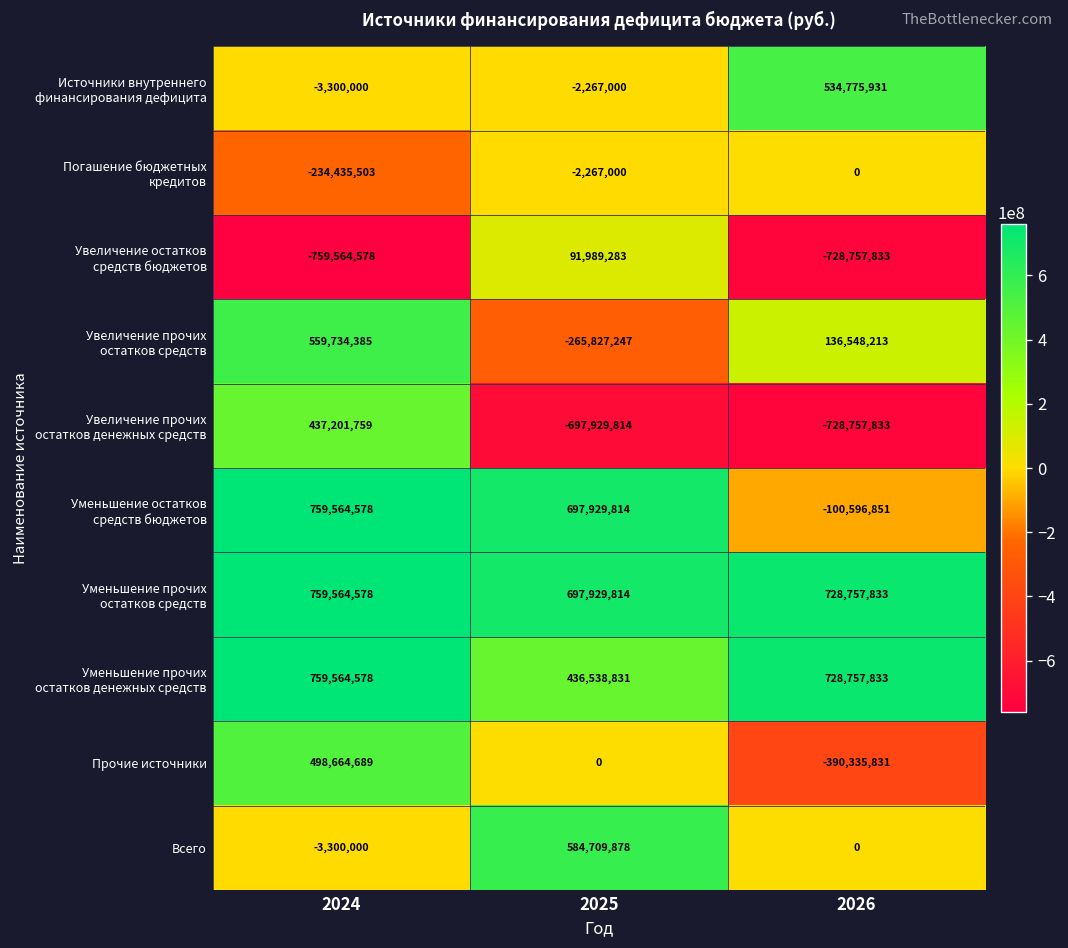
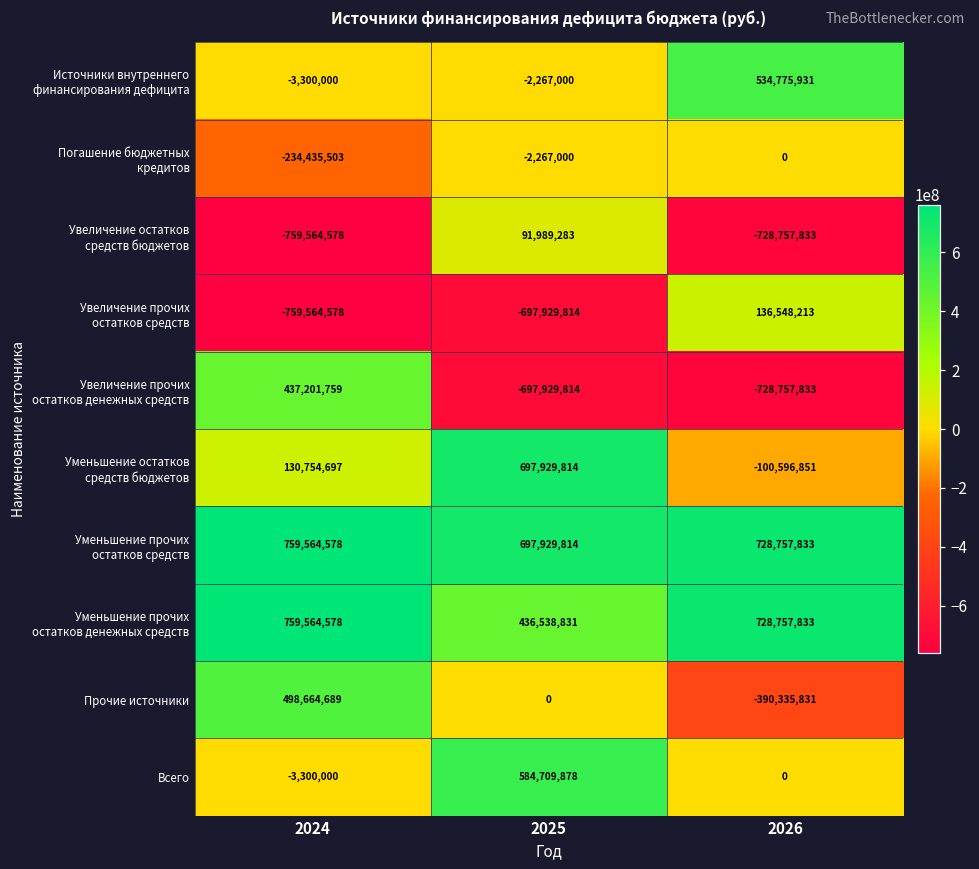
  {
    "Источники внутреннего финансирования дефицита": {
      "2024": "-3,300,000",
      "2025": "-2,267,000",
      "2026": "534,775,931"
    },
    "Погашение бюджетных кредитов": {
      "2024": "-234,435,503",
      "2025": "-2,267,000",
      "2026": "0"
    },
    "Увеличение остатков средств бюджетов": {
      "2024": "-759,564,578",
      "2025": "91,989,283",
      "2026": "-728,757,833"
    },
    "Увеличение прочих остатков средств": {
-     "2024": "559,734,385",
-     "2025": "-265,827,247",
+     "2024": "-759,564,578",
+     "2025": "-697,929,814",
      "2026": "136,548,213"
    },
    "Увеличение прочих остатков денежных средств": {
      "2024": "437,201,759",
      "2025": "-697,929,814",
      "2026": "-728,757,833"
    },
    "Уменьшение остатков средств бюджетов": {
-     "2024": "759,564,578",
+     "2024": "130,754,697",
      "2025": "697,929,814",
      "2026": "-100,596,851"
    },
    "Уменьшение прочих остатков средств": {
      "2024": "759,564,578",
      "2025": "697,929,814",
      "2026": "728,757,833"
    },
    "Уменьшение прочих остатков денежных средств": {
      "2024": "759,564,578",
      "2025": "436,538,831",
      "2026": "728,757,833"
    },
    "Прочие источники": {
      "2024": "498,664,689",
      "2025": "0",
      "2026": "-390,335,831"
    },
    "Всего": {
      "2024": "-3,300,000",
      "2025": "584,709,878",
      "2026": "0"
    }
  }
